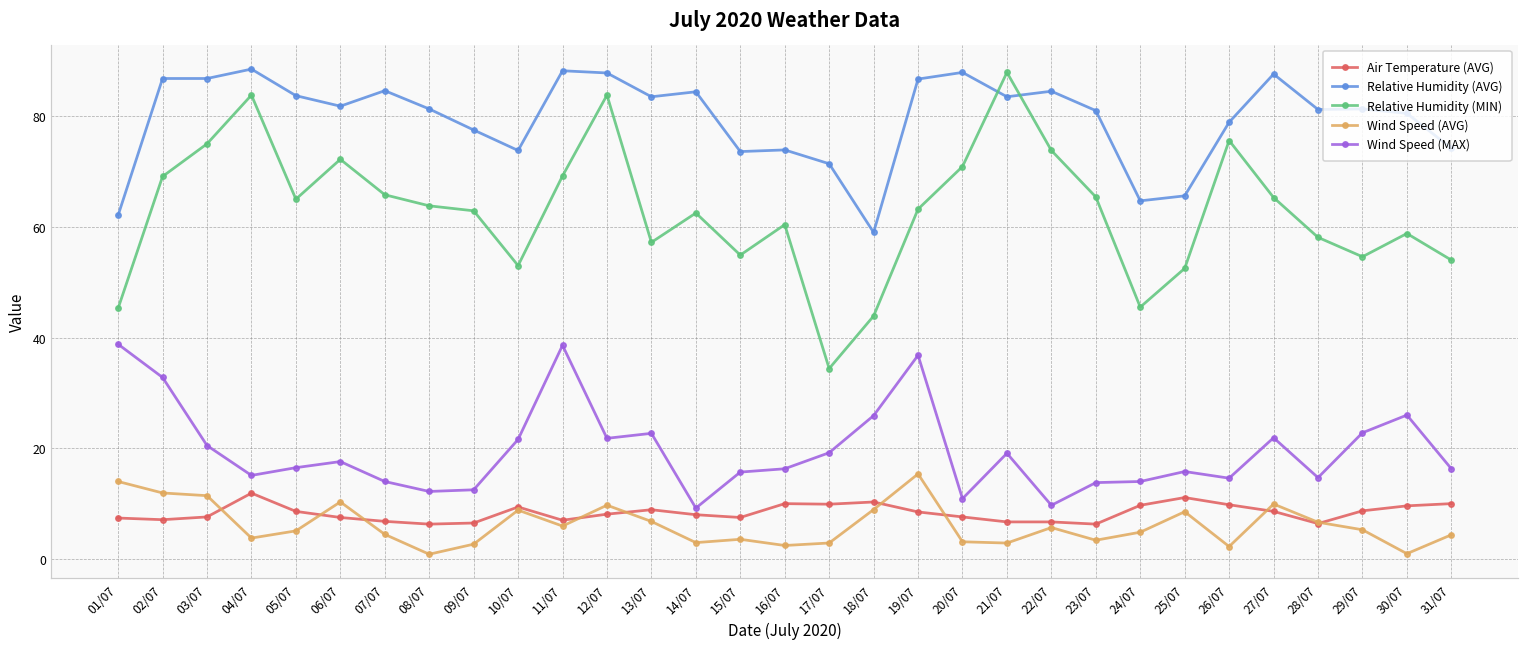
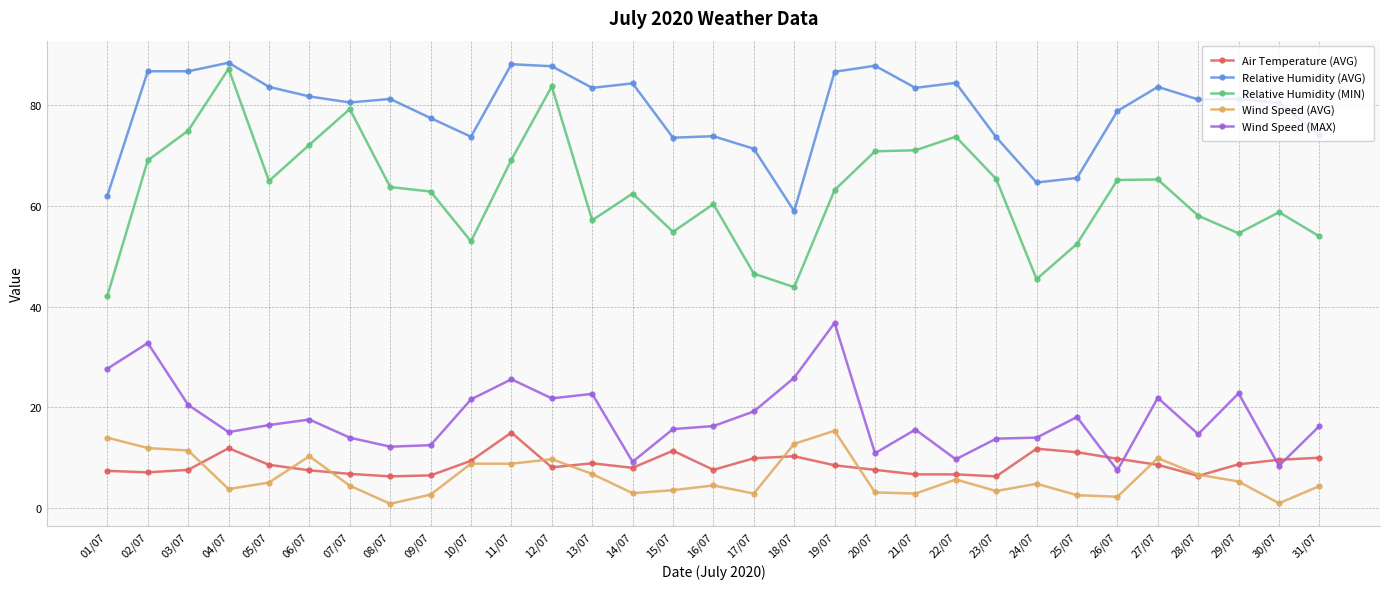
  {
    "Air Temperature (AVG)": {
      "01/07": 7,
      "02/07": 7,
      "03/07": 8,
      "04/07": 12,
      "05/07": 9,
      "06/07": 8,
      "07/07": 7,
      "08/07": 6,
      "09/07": 7,
      "10/07": 9,
-     "11/07": 7,
+     "11/07": 15,
      "12/07": 8,
      "13/07": 9,
      "14/07": 8,
-     "15/07": 8,
-     "16/07": 10,
+     "15/07": 11,
+     "16/07": 8,
      "17/07": 10,
      "18/07": 10,
      "19/07": 9,
      "20/07": 8,
      "21/07": 7,
      "22/07": 7,
      "23/07": 6,
-     "24/07": 10,
+     "24/07": 12,
      "25/07": 11,
      "26/07": 10,
      "27/07": 9,
      "29/07": 9,
      "30/07": 10,
      "31/07": 10
    },
    "Relative Humidity (AVG)": {
      "01/07": 62,
      "02/07": 87,
      "03/07": 87,
      "04/07": 89,
      "05/07": 84,
      "06/07": 82,
-     "07/07": 85,
+     "07/07": 81,
      "08/07": 81,
      "09/07": 78,
      "10/07": 74,
      "11/07": 88,
      "12/07": 88,
      "13/07": 84,
      "14/07": 84,
      "15/07": 74,
      "16/07": 74,
      "17/07": 71,
      "18/07": 59,
      "19/07": 87,
      "20/07": 88,
      "21/07": 84,
      "22/07": 85,
-     "23/07": 81,
+     "23/07": 74,
      "24/07": 65,
      "25/07": 66,
      "26/07": 79,
-     "27/07": 88,
+     "27/07": 84,
      "28/07": 81
    },
    "Relative Humidity (MIN)": {
-     "01/07": 45,
+     "01/07": 42,
      "02/07": 69,
      "03/07": 75,
-     "04/07": 84,
+     "04/07": 87,
      "05/07": 65,
      "06/07": 72,
-     "07/07": 66,
+     "07/07": 79,
      "08/07": 64,
      "09/07": 63,
      "10/07": 53,
      "11/07": 69,
      "12/07": 84,
      "13/07": 57,
      "14/07": 63,
      "15/07": 55,
      "16/07": 60,
-     "17/07": 34,
+     "17/07": 47,
      "18/07": 44,
      "19/07": 63,
      "20/07": 71,
-     "21/07": 88,
+     "21/07": 71,
      "22/07": 74,
      "23/07": 65,
      "24/07": 46,
      "25/07": 53,
-     "26/07": 76,
+     "26/07": 65,
      "27/07": 65,
      "28/07": 58,
      "29/07": 55,
      "30/07": 59,
      "31/07": 54
    },
    "Wind Speed (AVG)": {
      "01/07": 14,
      "02/07": 12,
      "03/07": 11,
      "04/07": 4,
      "05/07": 5,
      "06/07": 10,
      "07/07": 4,
      "08/07": 1,
      "09/07": 3,
      "10/07": 9,
-     "11/07": 6,
+     "11/07": 9,
      "12/07": 10,
      "13/07": 7,
      "14/07": 3,
      "15/07": 4,
-     "16/07": 2,
+     "16/07": 5,
      "17/07": 3,
-     "18/07": 9,
+     "18/07": 13,
      "19/07": 15,
      "20/07": 3,
      "21/07": 3,
      "22/07": 6,
      "23/07": 3,
      "24/07": 5,
-     "25/07": 9,
+     "25/07": 3,
      "26/07": 2,
      "27/07": 10,
      "29/07": 5,
      "30/07": 1,
      "31/07": 4
    },
    "Wind Speed (MAX)": {
-     "01/07": 39,
+     "01/07": 28,
      "02/07": 33,
      "03/07": 21,
      "04/07": 15,
      "05/07": 17,
      "06/07": 18,
      "07/07": 14,
      "08/07": 12,
      "09/07": 13,
      "10/07": 22,
-     "11/07": 39,
+     "11/07": 26,
      "12/07": 22,
      "13/07": 23,
      "14/07": 9,
      "15/07": 16,
      "16/07": 16,
      "17/07": 19,
      "18/07": 26,
      "19/07": 37,
      "20/07": 11,
-     "21/07": 19,
+     "21/07": 16,
      "22/07": 10,
      "23/07": 14,
      "24/07": 14,
-     "25/07": 16,
-     "26/07": 15,
+     "25/07": 18,
+     "26/07": 8,
      "27/07": 22,
      "28/07": 15,
      "29/07": 23,
-     "30/07": 26,
+     "30/07": 8,
      "31/07": 16
    }
  }
